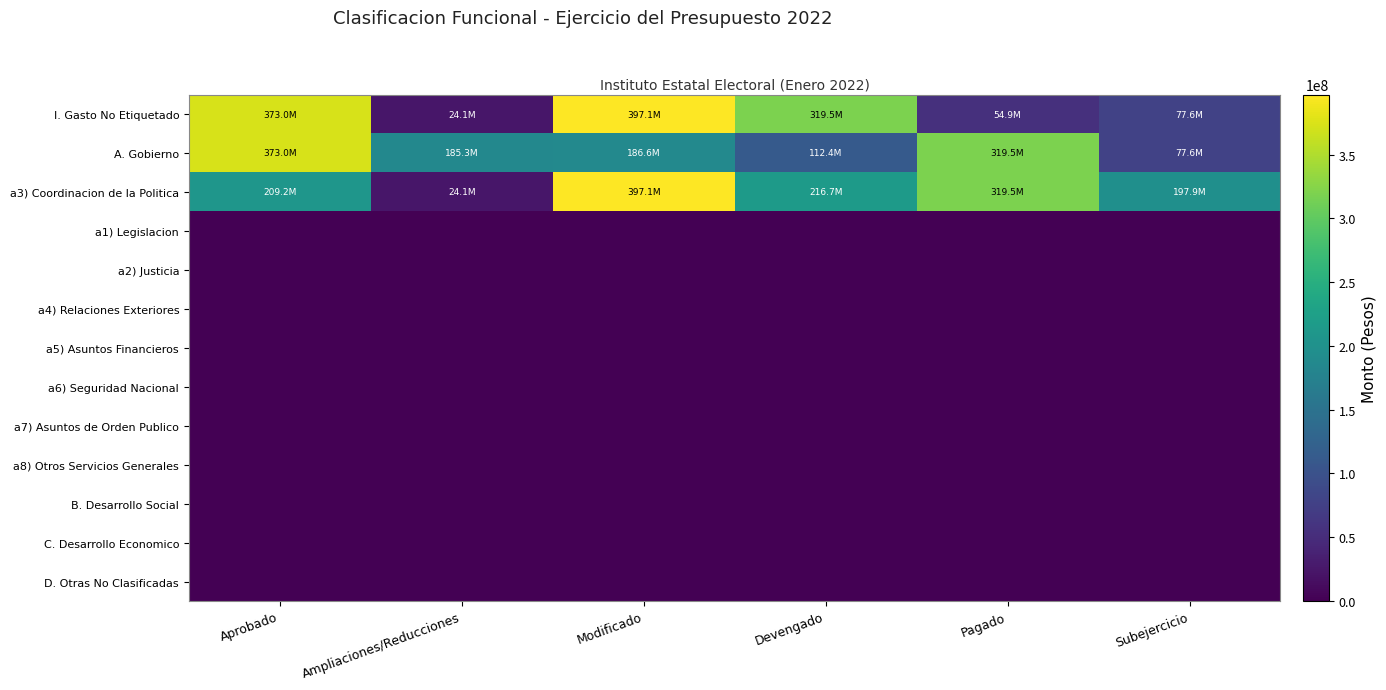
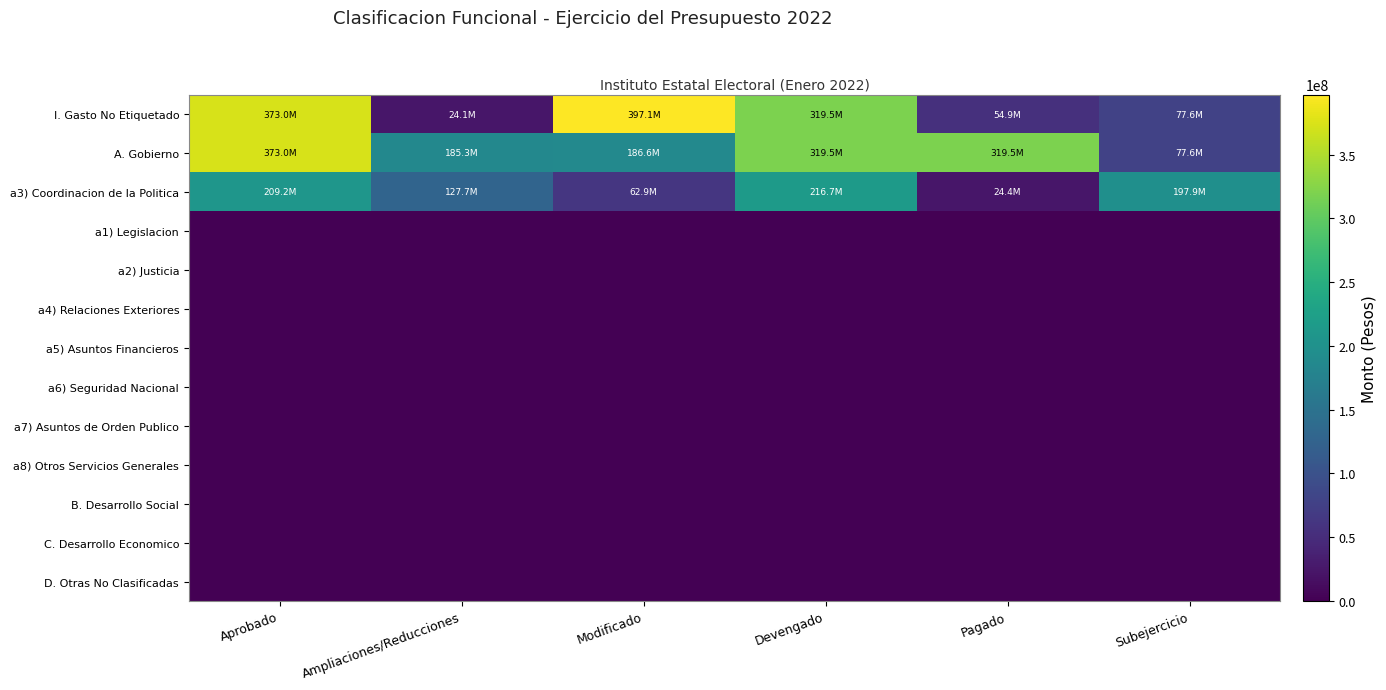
  {
    "I. Gasto No Etiquetado": {
      "Aprobado": "373.0M",
      "Ampliaciones/Reducciones": "24.1M",
      "Modificado": "397.1M",
      "Devengado": "319.5M",
      "Pagado": "54.9M",
      "Subejercicio": "77.6M"
    },
    "A. Gobierno": {
      "Aprobado": "373.0M",
      "Ampliaciones/Reducciones": "185.3M",
      "Modificado": "186.6M",
-     "Devengado": "112.4M",
+     "Devengado": "319.5M",
      "Pagado": "319.5M",
      "Subejercicio": "77.6M"
    },
    "a3) Coordinacion de la Politica": {
      "Aprobado": "209.2M",
-     "Ampliaciones/Reducciones": "24.1M",
-     "Modificado": "397.1M",
+     "Ampliaciones/Reducciones": "127.7M",
+     "Modificado": "62.9M",
      "Devengado": "216.7M",
-     "Pagado": "319.5M",
+     "Pagado": "24.4M",
      "Subejercicio": "197.9M"
    }
  }
